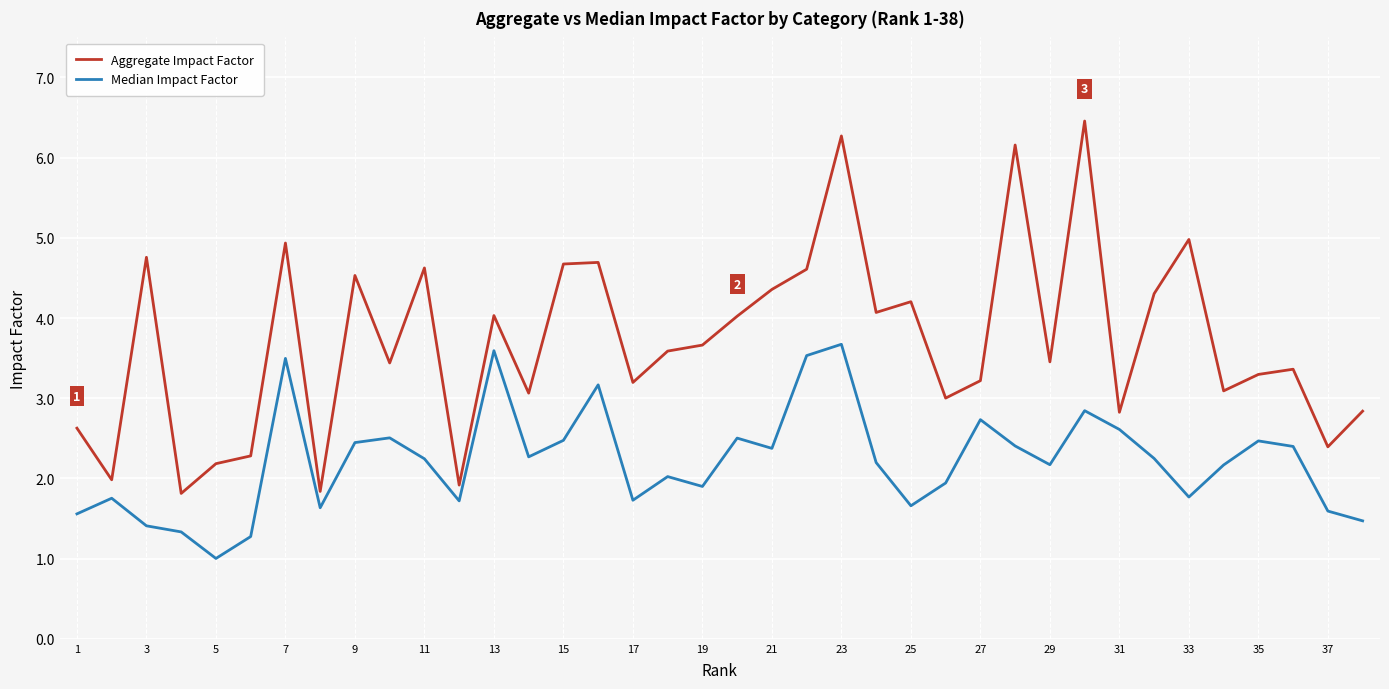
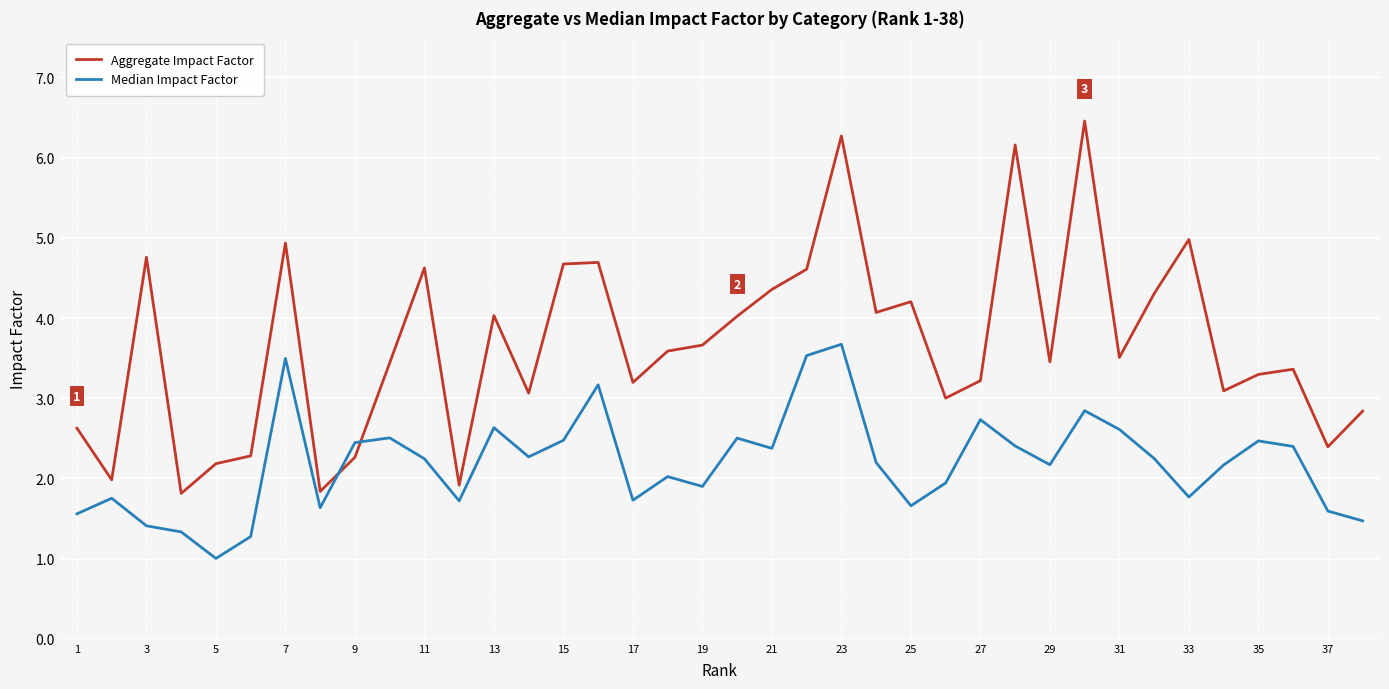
  {
    "Aggregate Impact Factor": {
      "1": 2.6,
      "3": 4.8,
      "5": 2.2,
      "7": 4.9,
-     "9": 4.5,
+     "9": 2.3,
      "11": 4.6,
      "13": 4.0,
      "15": 4.7,
      "17": 3.2,
      "19": 3.7,
      "21": 4.4,
      "23": 6.3,
      "25": 4.2,
      "27": 3.2,
      "29": 3.5,
-     "31": 2.8,
+     "31": 3.5,
      "33": 5.0,
      "35": 3.3,
      "37": 2.4
    },
    "Median Impact Factor": {
      "1": 1.6,
      "3": 1.4,
      "5": 1.0,
      "7": 3.5,
      "9": 2.4,
      "11": 2.2,
-     "13": 3.6,
+     "13": 2.6,
      "15": 2.5,
      "17": 1.7,
      "19": 1.9,
      "21": 2.4,
      "23": 3.7,
      "25": 1.7,
      "27": 2.7,
      "29": 2.2,
      "31": 2.6,
      "33": 1.8,
      "35": 2.5,
      "37": 1.6
    }
  }
